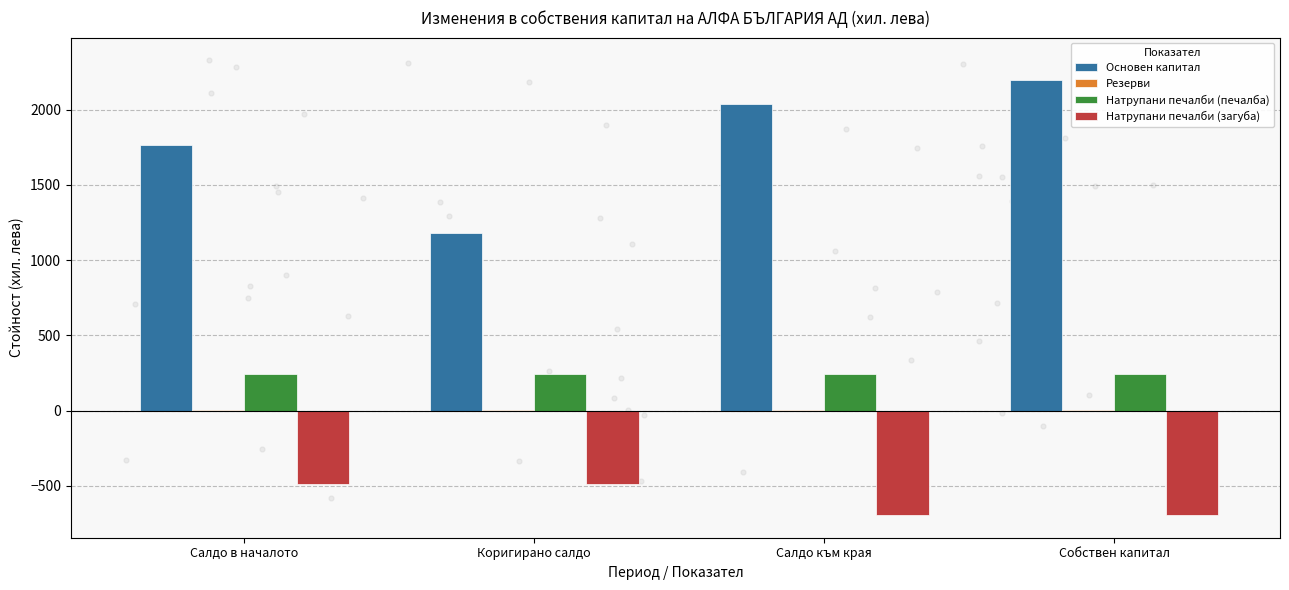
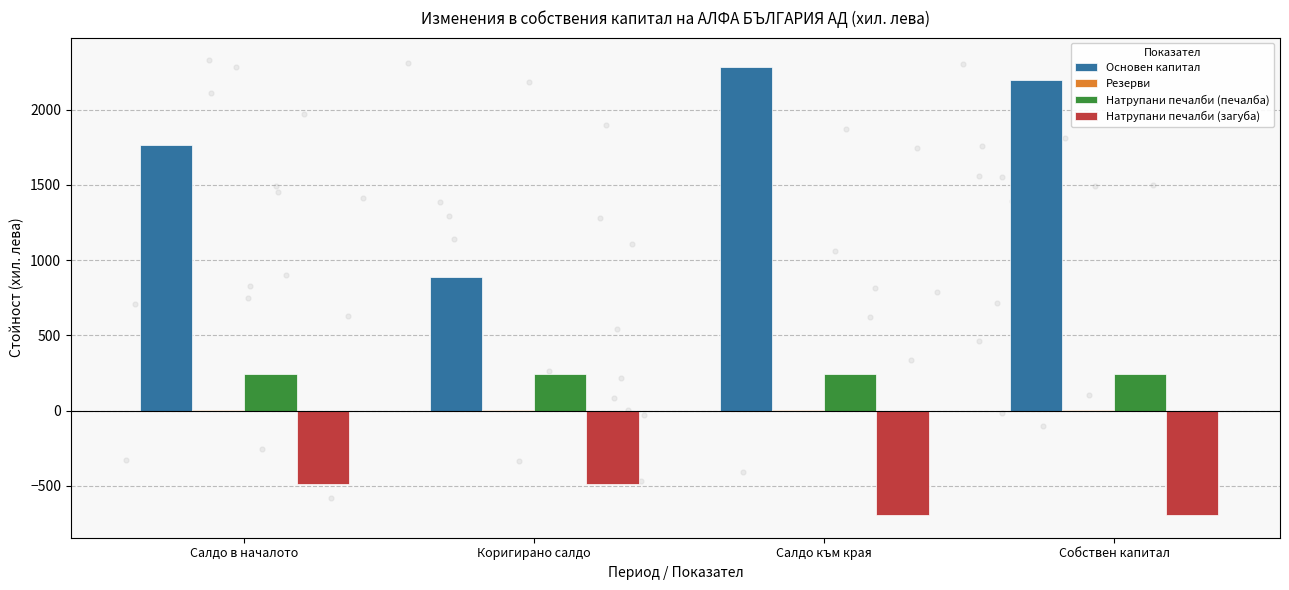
  {
    "Основен капитал": {
      "Салдо в началото": 1770,
-     "Коригирано салдо": 1180,
-     "Салдо към края": 2040,
+     "Коригирано салдо": 890,
+     "Салдо към края": 2280,
      "Собствен капитал": 2200
    },
    "Натрупани печалби (печалба)": {
      "Салдо в началото": 240,
      "Коригирано салдо": 240,
      "Салдо към края": 240,
      "Собствен капитал": 240
    },
    "Натрупани печалби (загуба)": {
      "Салдо в началото": -490,
      "Коригирано салдо": -490,
      "Салдо към края": -690,
      "Собствен капитал": -690
    }
  }
